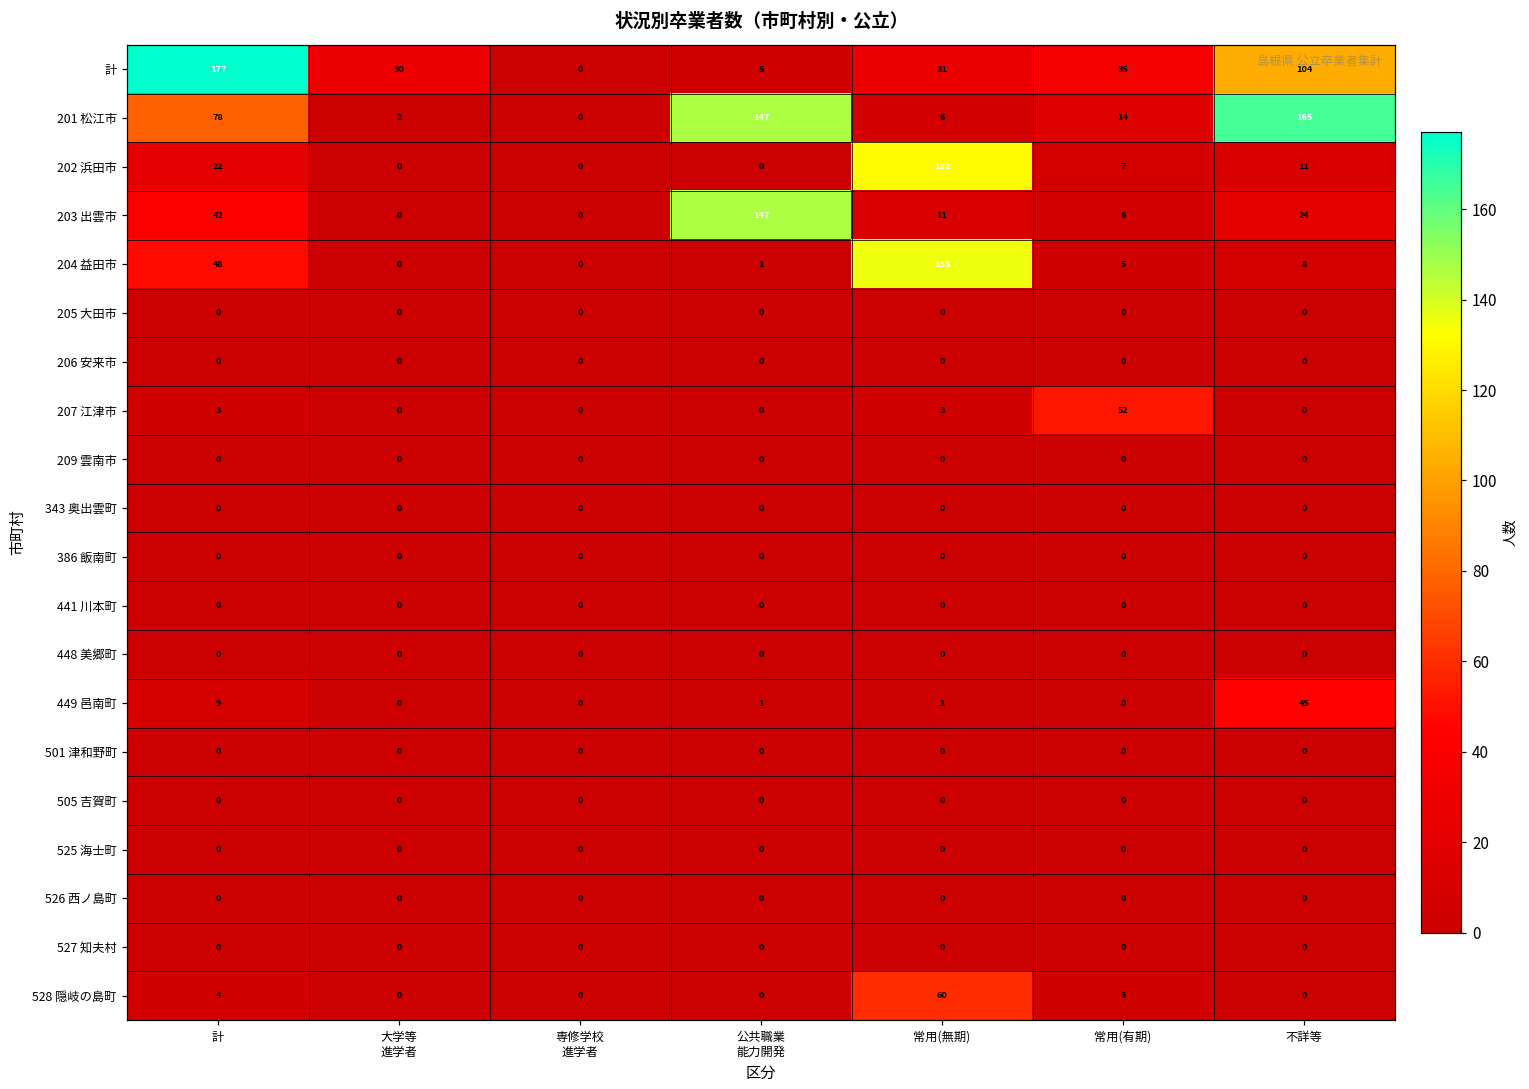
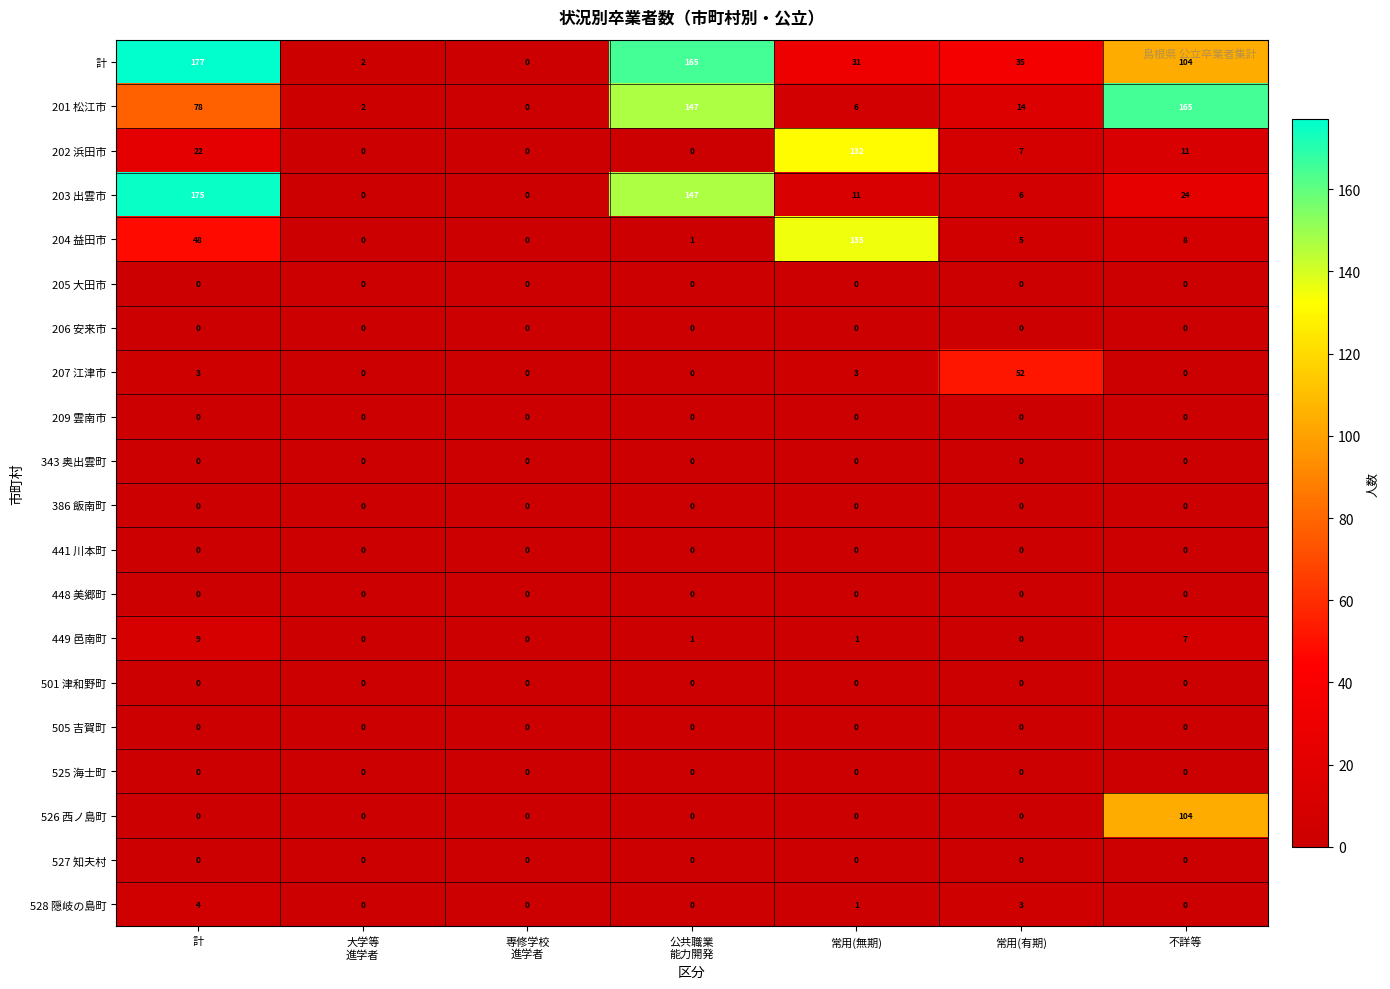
  {
    "計": {
      "計": 177,
-     "大学等 進学者": 30,
+     "大学等 進学者": 2,
      "専修学校 進学者": 0,
-     "公共職業 能力開発": 5,
+     "公共職業 能力開発": 165,
      "常用(無期)": 31,
      "常用(有期)": 35
    },
    "201 松江市": {
      "計": 78,
      "大学等 進学者": 2,
      "専修学校 進学者": 0,
      "公共職業 能力開発": 147,
      "常用(無期)": 6,
      "常用(有期)": 14,
      "不詳等": 165
    },
    "202 浜田市": {
      "計": 22,
      "大学等 進学者": 0,
      "専修学校 進学者": 0,
      "公共職業 能力開発": 0,
      "常用(無期)": 132,
      "常用(有期)": 7,
      "不詳等": 11
    },
    "203 出雲市": {
-     "計": 42,
+     "計": 175,
      "大学等 進学者": 0,
      "専修学校 進学者": 0,
      "公共職業 能力開発": 147,
      "常用(無期)": 11,
      "常用(有期)": 6,
      "不詳等": 24
    },
    "204 益田市": {
      "計": 48,
      "大学等 進学者": 0,
      "専修学校 進学者": 0,
      "公共職業 能力開発": 1,
      "常用(無期)": 135,
      "常用(有期)": 5,
      "不詳等": 8
    },
    "205 大田市": {
      "計": 0,
      "大学等 進学者": 0,
      "専修学校 進学者": 0,
      "公共職業 能力開発": 0,
      "常用(無期)": 0,
      "常用(有期)": 0,
      "不詳等": 0
    },
    "206 安来市": {
      "計": 0,
      "大学等 進学者": 0,
      "専修学校 進学者": 0,
      "公共職業 能力開発": 0,
      "常用(無期)": 0,
      "常用(有期)": 0,
      "不詳等": 0
    },
    "207 江津市": {
      "計": 3,
      "大学等 進学者": 0,
      "専修学校 進学者": 0,
      "公共職業 能力開発": 0,
      "常用(無期)": 3,
      "常用(有期)": 52,
      "不詳等": 0
    },
    "209 雲南市": {
      "計": 0,
      "大学等 進学者": 0,
      "専修学校 進学者": 0,
      "公共職業 能力開発": 0,
      "常用(無期)": 0,
      "常用(有期)": 0,
      "不詳等": 0
    },
    "343 奥出雲町": {
      "計": 0,
      "大学等 進学者": 0,
      "専修学校 進学者": 0,
      "公共職業 能力開発": 0,
      "常用(無期)": 0,
      "常用(有期)": 0,
      "不詳等": 0
    },
    "386 飯南町": {
      "計": 0,
      "大学等 進学者": 0,
      "専修学校 進学者": 0,
      "公共職業 能力開発": 0,
      "常用(無期)": 0,
      "常用(有期)": 0,
      "不詳等": 0
    },
    "441 川本町": {
      "計": 0,
      "大学等 進学者": 0,
      "専修学校 進学者": 0,
      "公共職業 能力開発": 0,
      "常用(無期)": 0,
      "常用(有期)": 0,
      "不詳等": 0
    },
    "448 美郷町": {
      "計": 0,
      "大学等 進学者": 0,
      "専修学校 進学者": 0,
      "公共職業 能力開発": 0,
      "常用(無期)": 0,
      "常用(有期)": 0,
      "不詳等": 0
    },
    "449 邑南町": {
      "計": 9,
      "大学等 進学者": 0,
      "専修学校 進学者": 0,
      "公共職業 能力開発": 1,
      "常用(無期)": 1,
      "常用(有期)": 0,
-     "不詳等": 45
+     "不詳等": 7
    },
    "501 津和野町": {
      "計": 0,
      "大学等 進学者": 0,
      "専修学校 進学者": 0,
      "公共職業 能力開発": 0,
      "常用(無期)": 0,
      "常用(有期)": 0,
      "不詳等": 0
    },
    "505 吉賀町": {
      "計": 0,
      "大学等 進学者": 0,
      "専修学校 進学者": 0,
      "公共職業 能力開発": 0,
      "常用(無期)": 0,
      "常用(有期)": 0,
      "不詳等": 0
    },
    "525 海士町": {
      "計": 0,
      "大学等 進学者": 0,
      "専修学校 進学者": 0,
      "公共職業 能力開発": 0,
      "常用(無期)": 0,
      "常用(有期)": 0,
      "不詳等": 0
    },
    "526 西ノ島町": {
      "計": 0,
      "大学等 進学者": 0,
      "専修学校 進学者": 0,
      "公共職業 能力開発": 0,
      "常用(無期)": 0,
      "常用(有期)": 0,
-     "不詳等": 0
+     "不詳等": 104
    },
    "527 知夫村": {
      "計": 0,
      "大学等 進学者": 0,
      "専修学校 進学者": 0,
      "公共職業 能力開発": 0,
      "常用(無期)": 0,
      "常用(有期)": 0,
      "不詳等": 0
    },
    "528 隠岐の島町": {
      "計": 4,
      "大学等 進学者": 0,
      "専修学校 進学者": 0,
      "公共職業 能力開発": 0,
-     "常用(無期)": 60,
+     "常用(無期)": 1,
      "常用(有期)": 3,
      "不詳等": 0
    }
  }
